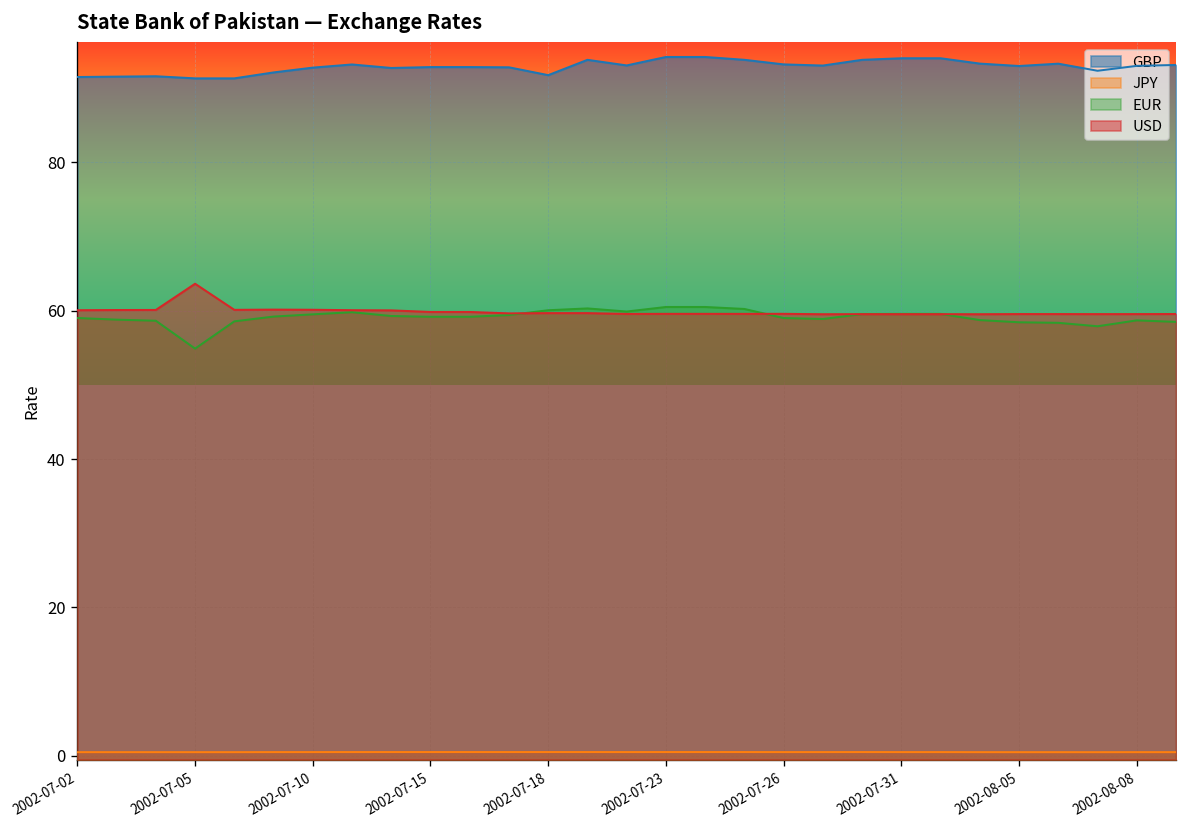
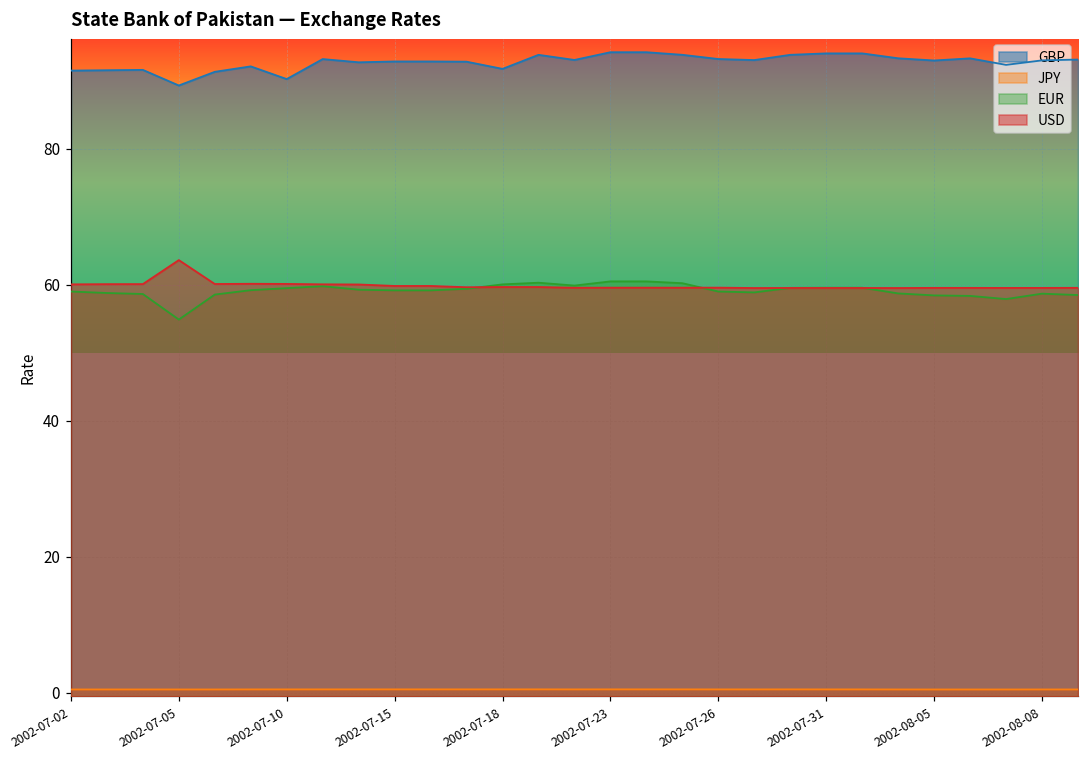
  {
    "GBP": {
      "2002-07-02": 91,
-     "2002-07-05": 91,
-     "2002-07-10": 93,
+     "2002-07-05": 89,
+     "2002-07-10": 90,
      "2002-07-15": 93,
      "2002-07-18": 92,
      "2002-07-23": 94,
      "2002-07-26": 93,
      "2002-07-31": 94,
      "2002-08-05": 93
    },
    "JPY": {
      "2002-07-02": 0,
      "2002-07-05": 0,
      "2002-07-10": 1,
      "2002-07-15": 1,
      "2002-07-18": 1,
      "2002-07-23": 1,
      "2002-07-26": 1,
      "2002-07-31": 1,
      "2002-08-05": 0,
      "2002-08-08": 1
    },
    "EUR": {
      "2002-07-02": 59,
      "2002-07-05": 55,
      "2002-07-10": 60,
      "2002-07-15": 59,
      "2002-07-23": 60,
      "2002-07-26": 59,
      "2002-08-05": 58,
      "2002-08-08": 59
    },
    "USD": {
      "2002-07-02": 60,
      "2002-07-05": 64,
      "2002-07-10": 60,
      "2002-07-15": 60,
      "2002-07-23": 60,
      "2002-07-26": 60,
      "2002-08-05": 60,
      "2002-08-08": 60
    }
  }
